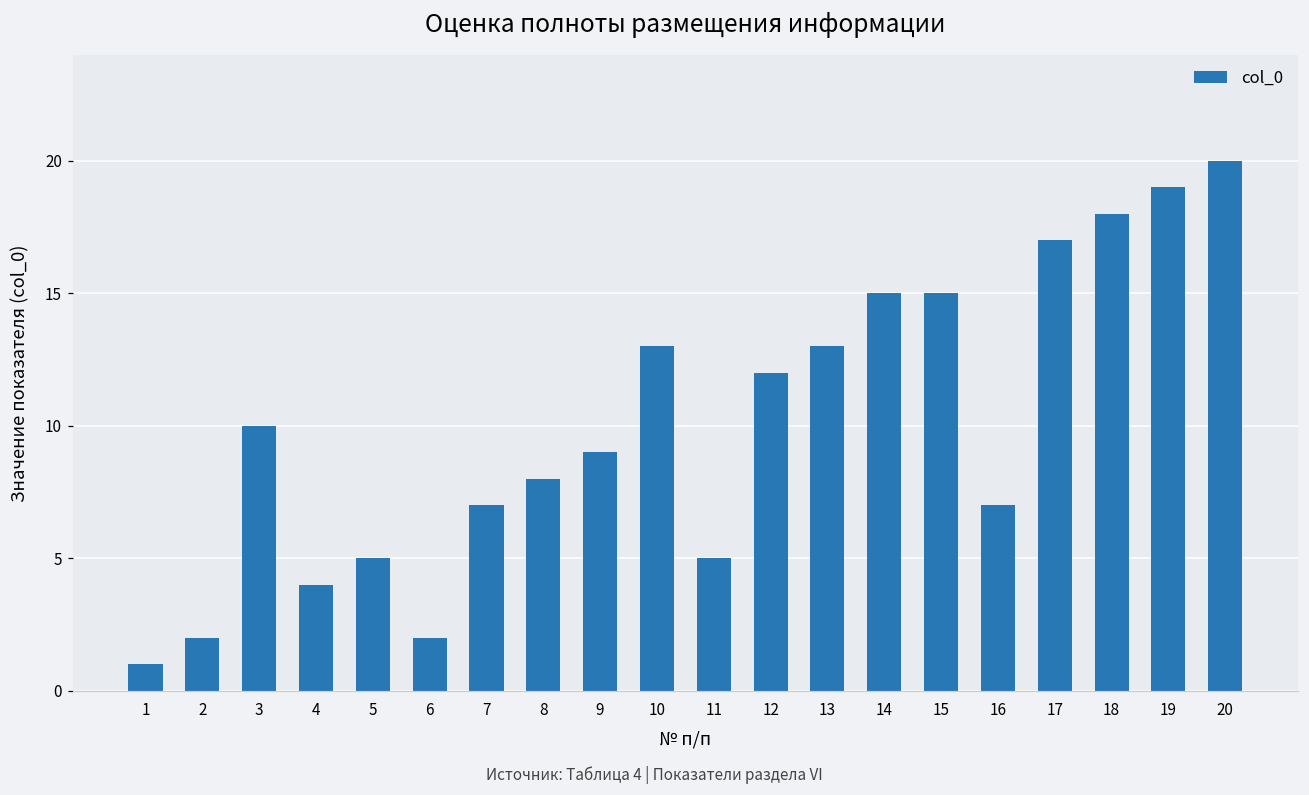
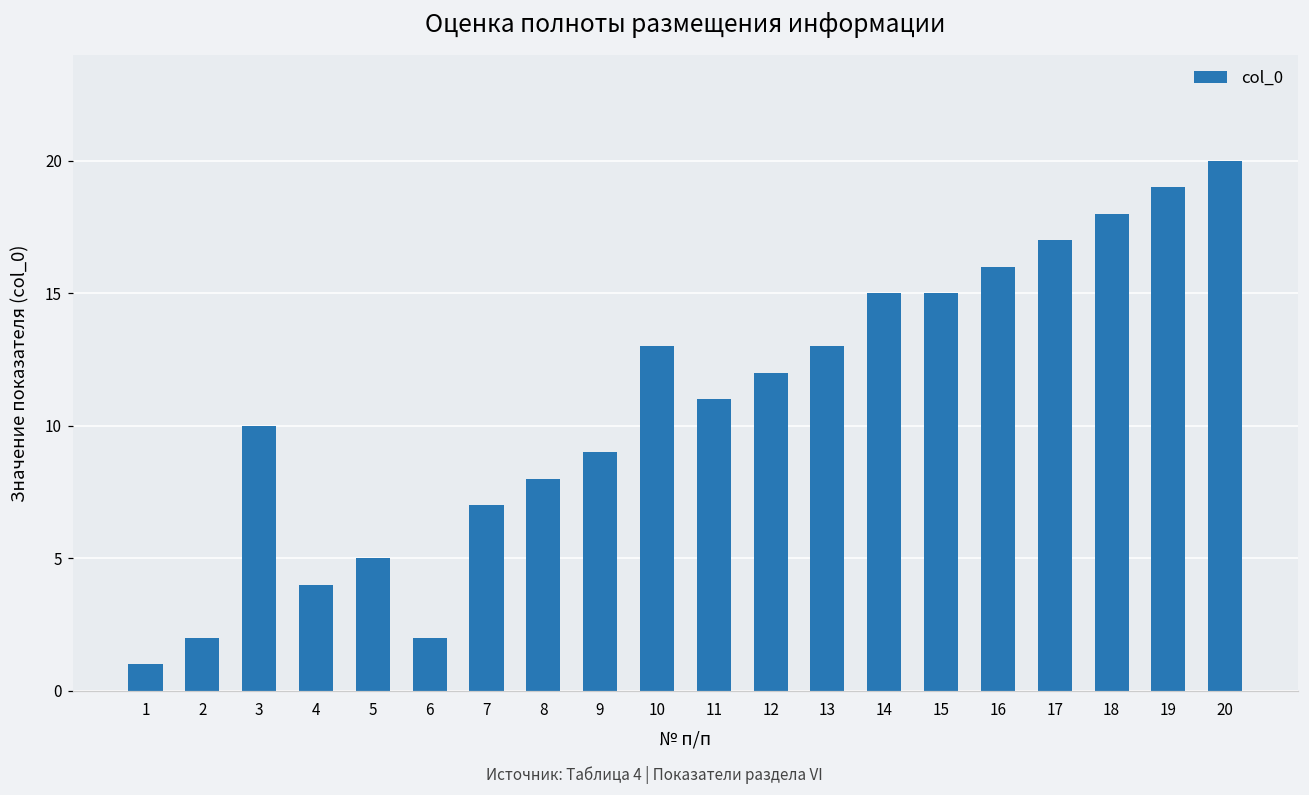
  {
    "1": 1,
    "2": 2,
    "3": 10,
    "4": 4,
    "5": 5,
    "6": 2,
    "7": 7,
    "8": 8,
    "9": 9,
    "10": 13,
-   "11": 5,
+   "11": 11,
    "12": 12,
    "13": 13,
    "14": 15,
    "15": 15,
-   "16": 7,
+   "16": 16,
    "17": 17,
    "18": 18,
    "19": 19,
    "20": 20
  }
